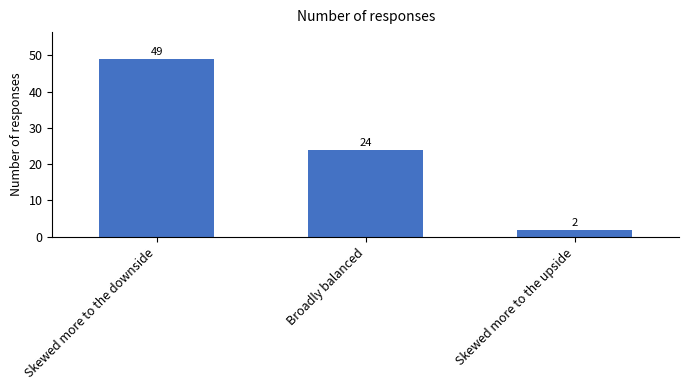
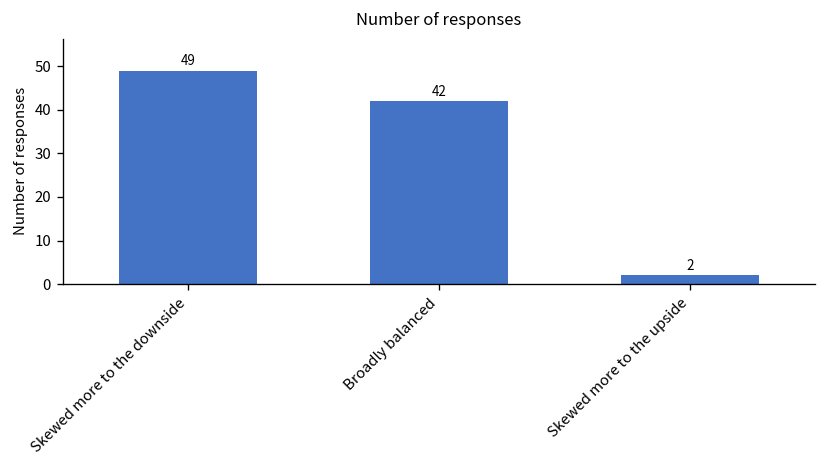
  {
    "Skewed more to the downside": 49,
-   "Broadly balanced": 24,
+   "Broadly balanced": 42,
    "Skewed more to the upside": 2
  }
